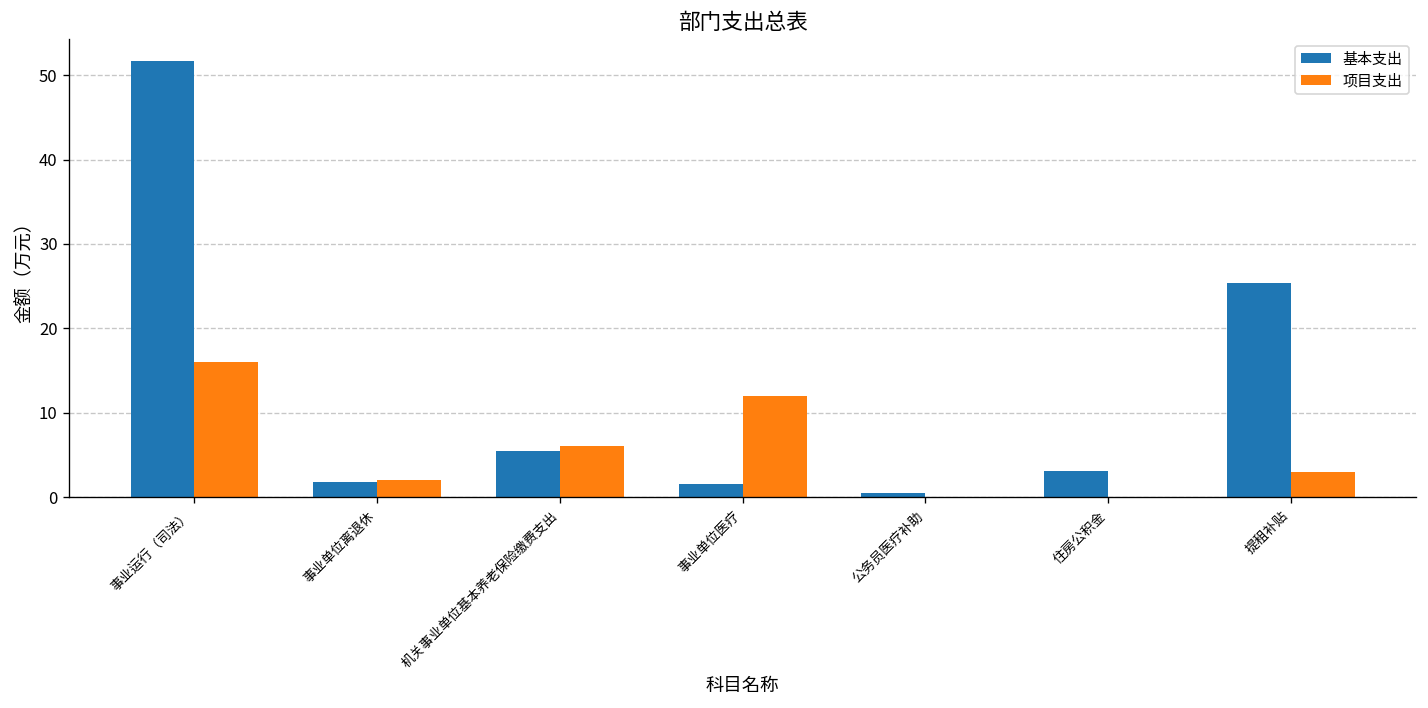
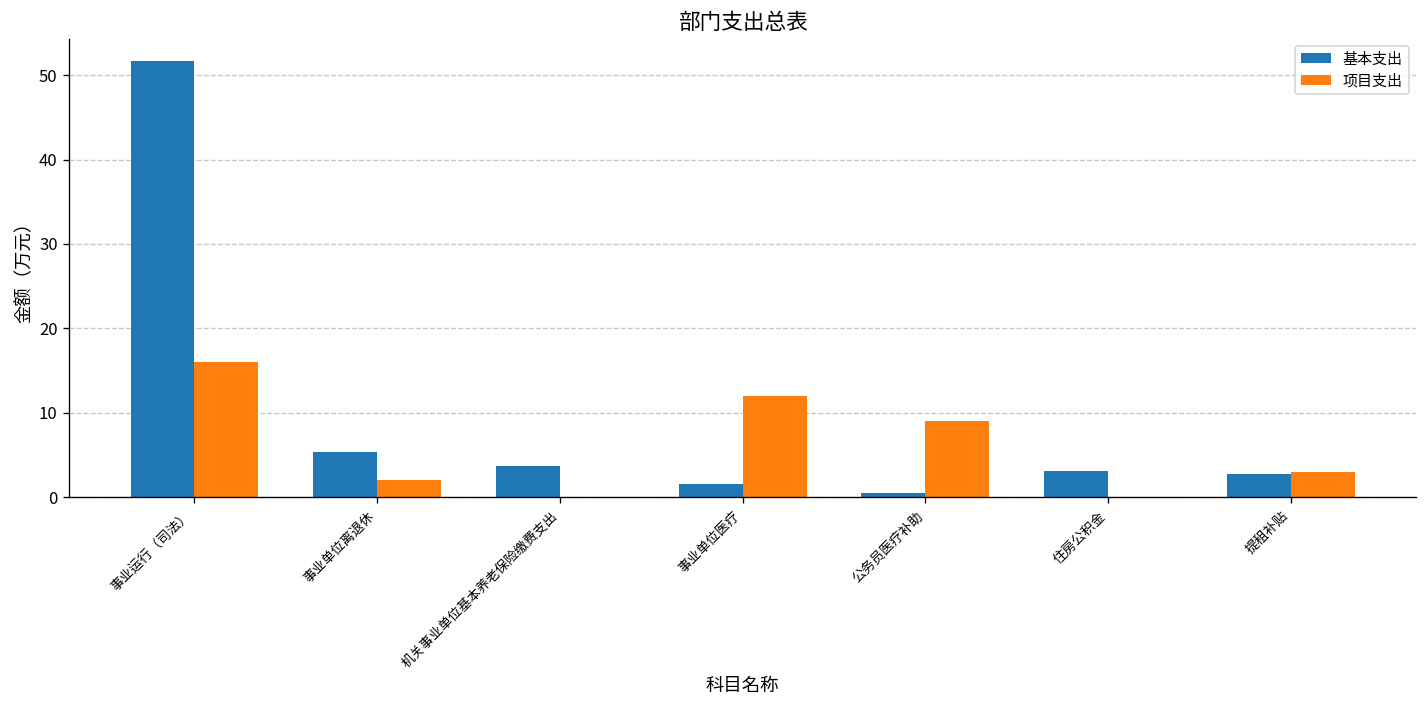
  {
    "基本支出": {
      "事业运行（司法）": 52,
-     "事业单位离退休": 2,
-     "机关事业单位基本养老保险缴费支出": 5,
+     "事业单位离退休": 5,
+     "机关事业单位基本养老保险缴费支出": 4,
      "事业单位医疗": 2,
      "公务员医疗补助": 0,
      "住房公积金": 3,
-     "提租补贴": 25
+     "提租补贴": 3
    },
    "项目支出": {
      "事业运行（司法）": 16,
      "事业单位离退休": 2,
-     "机关事业单位基本养老保险缴费支出": 6,
+     "机关事业单位基本养老保险缴费支出": 0,
      "事业单位医疗": 12,
-     "公务员医疗补助": 0,
+     "公务员医疗补助": 9,
      "住房公积金": 0,
      "提租补贴": 3
    }
  }
